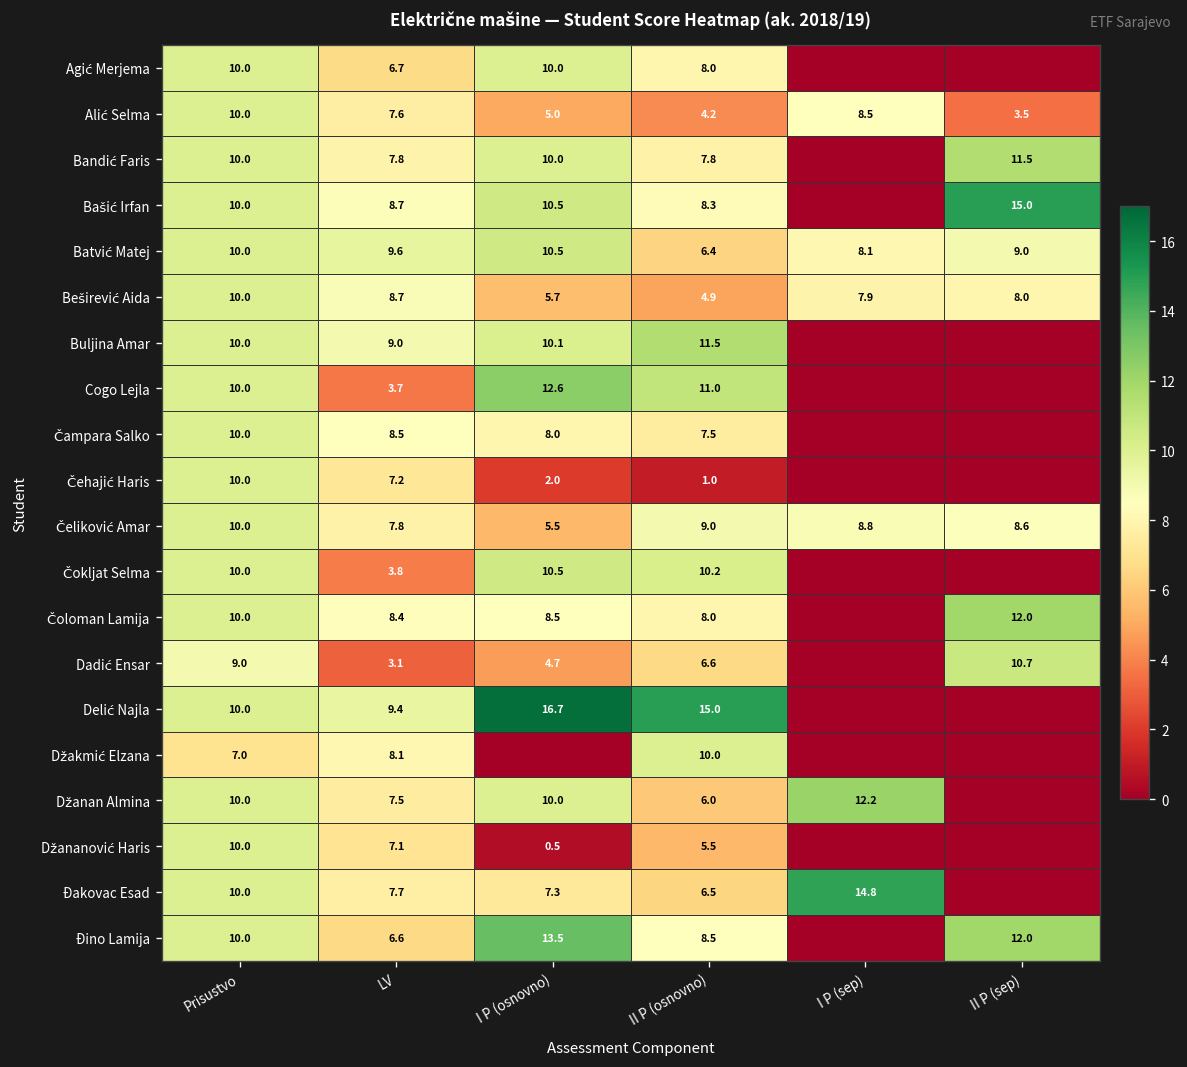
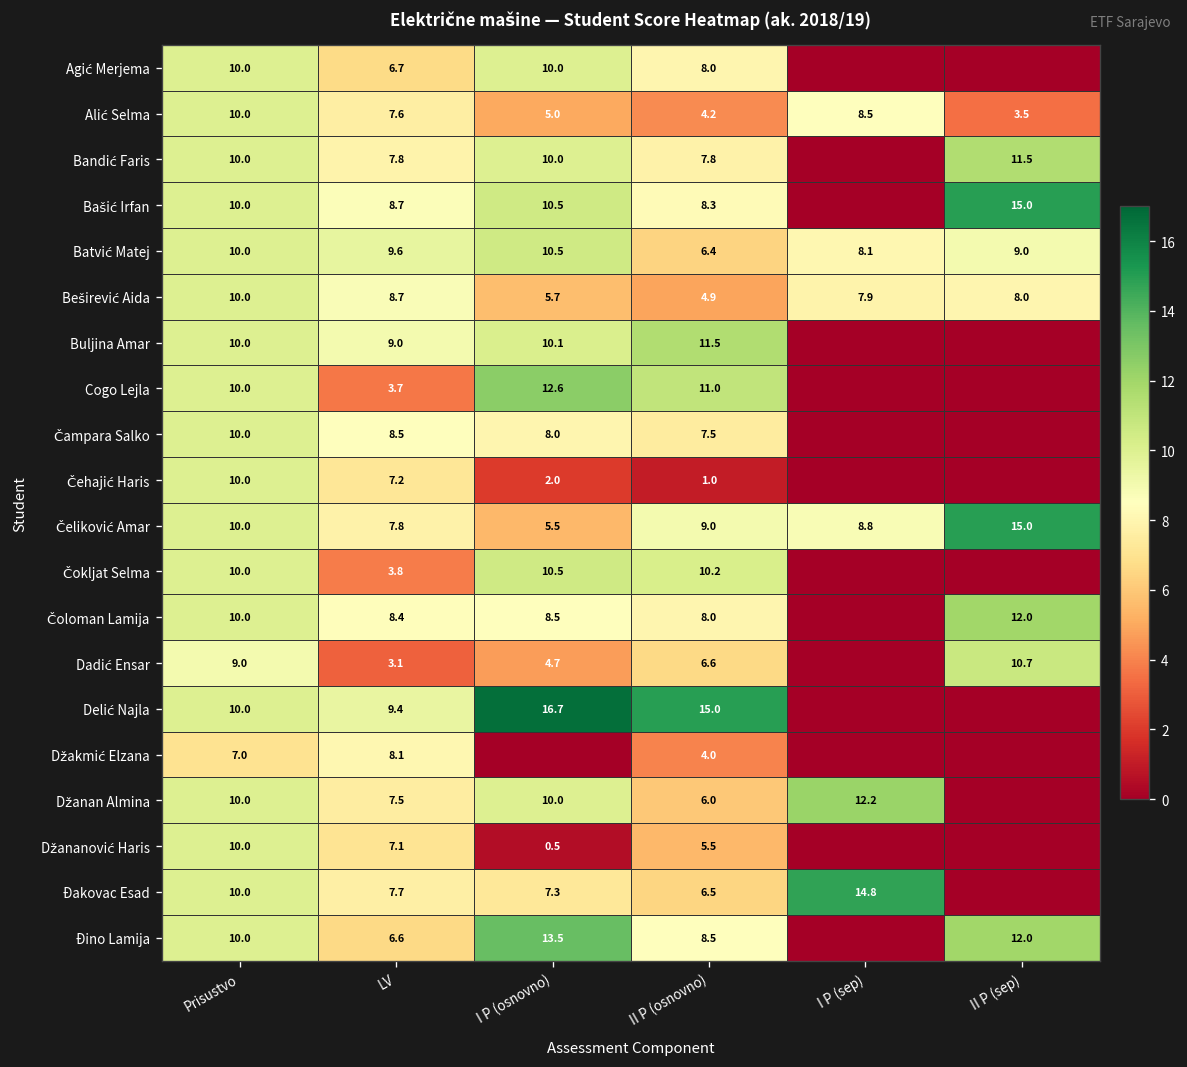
  {
    "Agić Merjema": {
      "Prisustvo": 10.0,
      "LV": 6.7,
      "I P (osnovno)": 10.0,
      "II P (osnovno)": 8.0
    },
    "Alić Selma": {
      "Prisustvo": 10.0,
      "LV": 7.6,
      "I P (osnovno)": 5.0,
      "II P (osnovno)": 4.2,
      "I P (sep)": 8.5,
      "II P (sep)": 3.5
    },
    "Bandić Faris": {
      "Prisustvo": 10.0,
      "LV": 7.8,
      "I P (osnovno)": 10.0,
      "II P (osnovno)": 7.8,
      "II P (sep)": 11.5
    },
    "Bašić Irfan": {
      "Prisustvo": 10.0,
      "LV": 8.7,
      "I P (osnovno)": 10.5,
      "II P (osnovno)": 8.3,
      "II P (sep)": 15.0
    },
    "Batvić Matej": {
      "Prisustvo": 10.0,
      "LV": 9.6,
      "I P (osnovno)": 10.5,
      "II P (osnovno)": 6.4,
      "I P (sep)": 8.1,
      "II P (sep)": 9.0
    },
    "Beširević Aida": {
      "Prisustvo": 10.0,
      "LV": 8.7,
      "I P (osnovno)": 5.7,
      "II P (osnovno)": 4.9,
      "I P (sep)": 7.9,
      "II P (sep)": 8.0
    },
    "Buljina Amar": {
      "Prisustvo": 10.0,
      "LV": 9.0,
      "I P (osnovno)": 10.1,
      "II P (osnovno)": 11.5
    },
    "Cogo Lejla": {
      "Prisustvo": 10.0,
      "LV": 3.7,
      "I P (osnovno)": 12.6,
      "II P (osnovno)": 11.0
    },
    "Čampara Salko": {
      "Prisustvo": 10.0,
      "LV": 8.5,
      "I P (osnovno)": 8.0,
      "II P (osnovno)": 7.5
    },
    "Čehajić Haris": {
      "Prisustvo": 10.0,
      "LV": 7.2,
      "I P (osnovno)": 2.0,
      "II P (osnovno)": 1.0
    },
    "Čeliković Amar": {
      "Prisustvo": 10.0,
      "LV": 7.8,
      "I P (osnovno)": 5.5,
      "II P (osnovno)": 9.0,
      "I P (sep)": 8.8,
-     "II P (sep)": 8.6
+     "II P (sep)": 15.0
    },
    "Čokljat Selma": {
      "Prisustvo": 10.0,
      "LV": 3.8,
      "I P (osnovno)": 10.5,
      "II P (osnovno)": 10.2
    },
    "Čoloman Lamija": {
      "Prisustvo": 10.0,
      "LV": 8.4,
      "I P (osnovno)": 8.5,
      "II P (osnovno)": 8.0,
      "II P (sep)": 12.0
    },
    "Dadić Ensar": {
      "Prisustvo": 9.0,
      "LV": 3.1,
      "I P (osnovno)": 4.7,
      "II P (osnovno)": 6.6,
      "II P (sep)": 10.7
    },
    "Delić Najla": {
      "Prisustvo": 10.0,
      "LV": 9.4,
      "I P (osnovno)": 16.7,
      "II P (osnovno)": 15.0
    },
    "Džakmić Elzana": {
      "Prisustvo": 7.0,
      "LV": 8.1,
-     "II P (osnovno)": 10.0
+     "II P (osnovno)": 4.0
    },
    "Džanan Almina": {
      "Prisustvo": 10.0,
      "LV": 7.5,
      "I P (osnovno)": 10.0,
      "II P (osnovno)": 6.0,
      "I P (sep)": 12.2
    },
    "Džananović Haris": {
      "Prisustvo": 10.0,
      "LV": 7.1,
      "I P (osnovno)": 0.5,
      "II P (osnovno)": 5.5
    },
    "Đakovac Esad": {
      "Prisustvo": 10.0,
      "LV": 7.7,
      "I P (osnovno)": 7.3,
      "II P (osnovno)": 6.5,
      "I P (sep)": 14.8
    },
    "Đino Lamija": {
      "Prisustvo": 10.0,
      "LV": 6.6,
      "I P (osnovno)": 13.5,
      "II P (osnovno)": 8.5,
      "II P (sep)": 12.0
    }
  }
